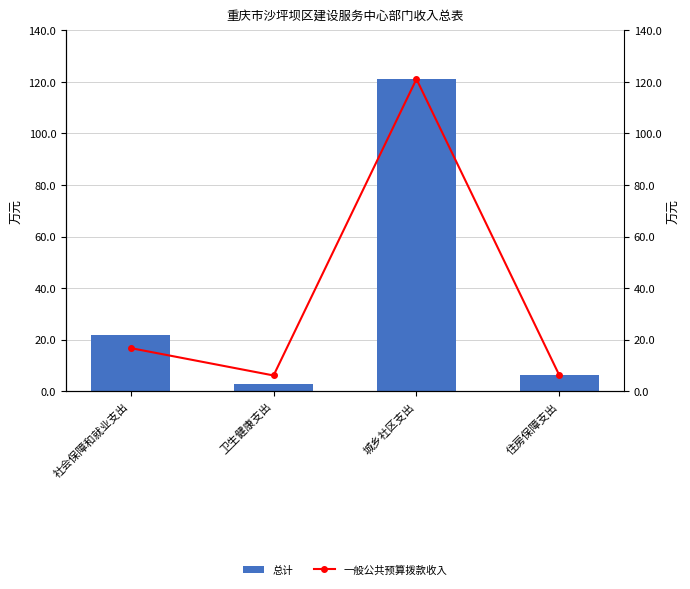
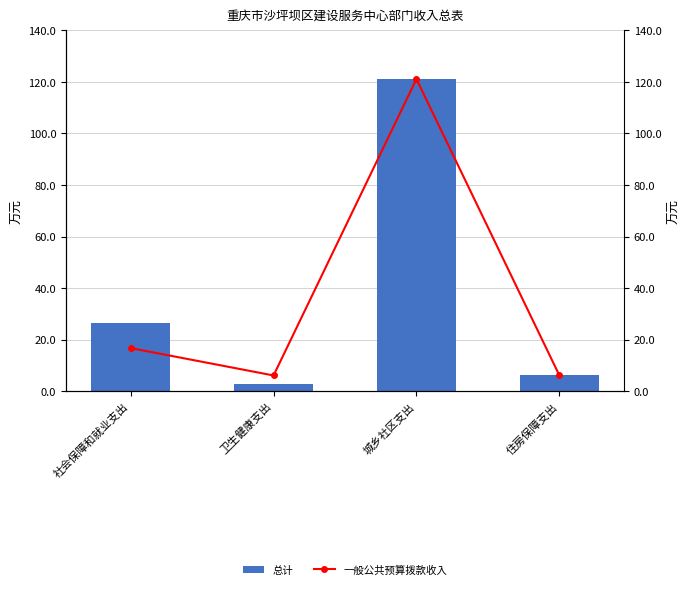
  {
    "总计": {
-     "社会保障和就业支出": 22,
+     "社会保障和就业支出": 27,
      "卫生健康支出": 3,
      "城乡社区支出": 121,
      "住房保障支出": 6
    },
    "一般公共预算拨款收入": {
      "社会保障和就业支出": 17,
      "卫生健康支出": 6,
      "城乡社区支出": 121,
      "住房保障支出": 6
    }
  }
